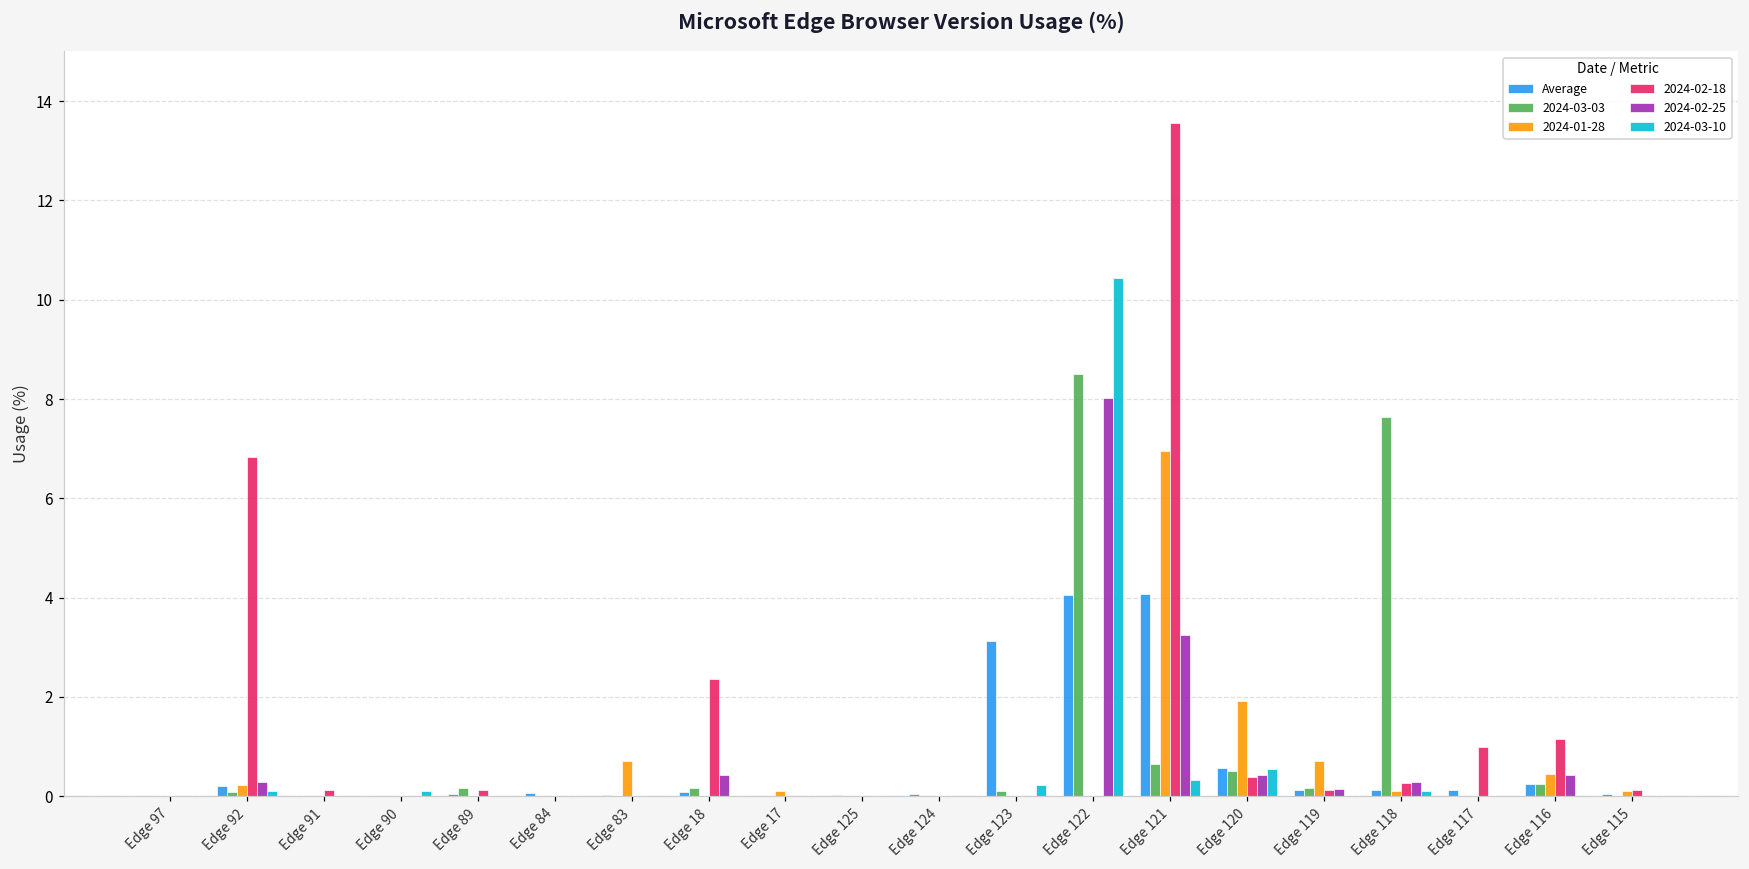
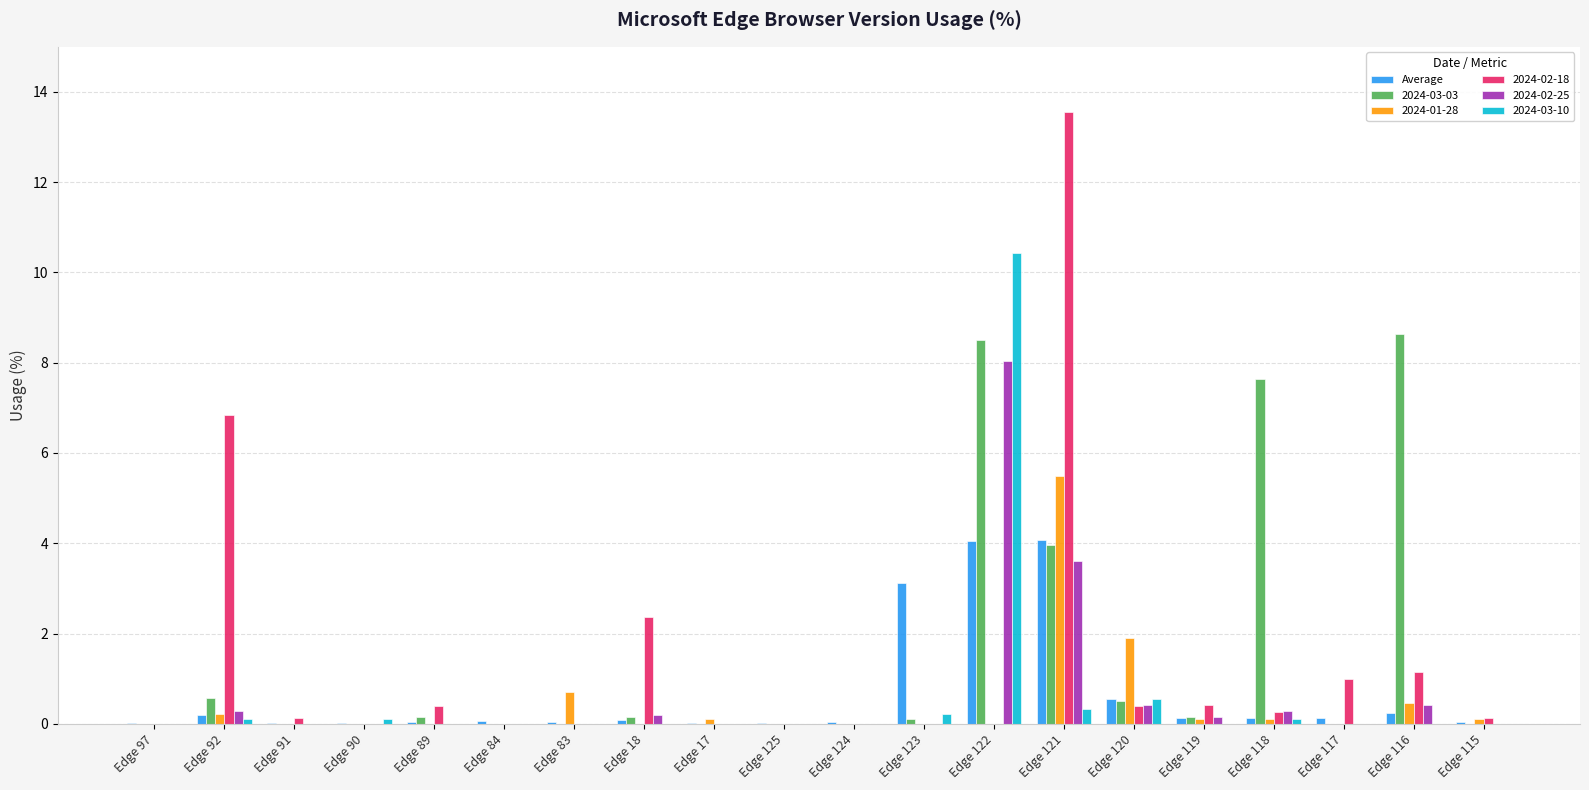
  {
    "2024-03-03": {
      "Edge 97": 0.0,
-     "Edge 92": 0.1,
+     "Edge 92": 0.6,
      "Edge 91": 0.0,
      "Edge 90": 0.0,
      "Edge 89": 0.2,
      "Edge 84": 0.0,
      "Edge 83": 0.0,
      "Edge 18": 0.2,
      "Edge 17": 0.0,
      "Edge 125": 0.0,
      "Edge 124": 0.0,
      "Edge 123": 0.1,
      "Edge 122": 8.5,
-     "Edge 121": 0.6,
+     "Edge 121": 4.0,
      "Edge 120": 0.5,
      "Edge 119": 0.2,
      "Edge 118": 7.6,
      "Edge 117": 0.0,
-     "Edge 116": 0.2,
+     "Edge 116": 8.6,
      "Edge 115": 0.0
    },
    "2024-01-28": {
      "Edge 97": 0.0,
      "Edge 92": 0.2,
      "Edge 91": 0.0,
      "Edge 90": 0.0,
      "Edge 89": 0.0,
      "Edge 84": 0.0,
      "Edge 83": 0.7,
      "Edge 18": 0.0,
      "Edge 17": 0.1,
      "Edge 125": 0.0,
      "Edge 124": 0.0,
      "Edge 123": 0.0,
      "Edge 122": 0.0,
-     "Edge 121": 7.0,
+     "Edge 121": 5.5,
      "Edge 120": 1.9,
-     "Edge 119": 0.7,
+     "Edge 119": 0.1,
      "Edge 118": 0.1,
      "Edge 117": 0.0,
      "Edge 116": 0.5,
      "Edge 115": 0.1
    },
    "2024-02-18": {
      "Edge 97": 0.0,
      "Edge 92": 6.8,
      "Edge 91": 0.1,
      "Edge 90": 0.0,
-     "Edge 89": 0.1,
+     "Edge 89": 0.4,
      "Edge 84": 0.0,
      "Edge 83": 0.0,
      "Edge 18": 2.4,
      "Edge 17": 0.0,
      "Edge 125": 0.0,
      "Edge 124": 0.0,
      "Edge 123": 0.0,
      "Edge 122": 0.0,
      "Edge 121": 13.6,
      "Edge 120": 0.4,
-     "Edge 119": 0.1,
+     "Edge 119": 0.4,
      "Edge 118": 0.3,
      "Edge 117": 1.0,
      "Edge 116": 1.2,
      "Edge 115": 0.1
    },
    "2024-02-25": {
      "Edge 97": 0.0,
      "Edge 92": 0.3,
      "Edge 91": 0.0,
      "Edge 90": 0.0,
      "Edge 89": 0.0,
      "Edge 84": 0.0,
      "Edge 83": 0.0,
-     "Edge 18": 0.4,
+     "Edge 18": 0.2,
      "Edge 17": 0.0,
      "Edge 125": 0.0,
      "Edge 124": 0.0,
      "Edge 123": 0.0,
      "Edge 122": 8.0,
-     "Edge 121": 3.2,
+     "Edge 121": 3.6,
      "Edge 120": 0.4,
      "Edge 119": 0.1,
      "Edge 118": 0.3,
      "Edge 117": 0.0,
      "Edge 116": 0.4,
      "Edge 115": 0.0
    }
  }
